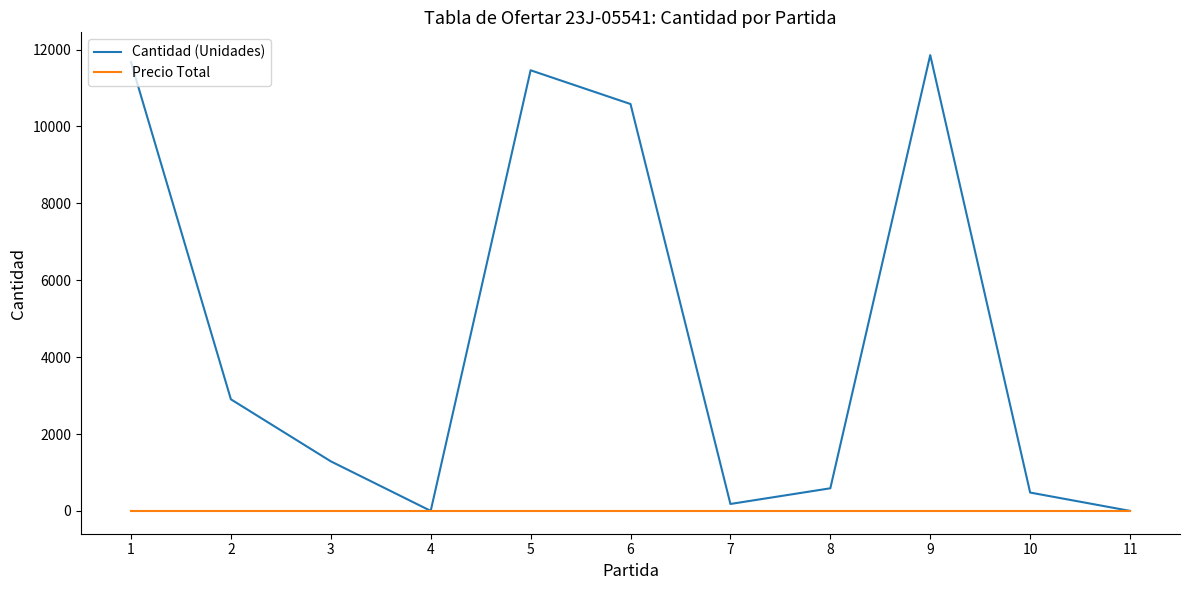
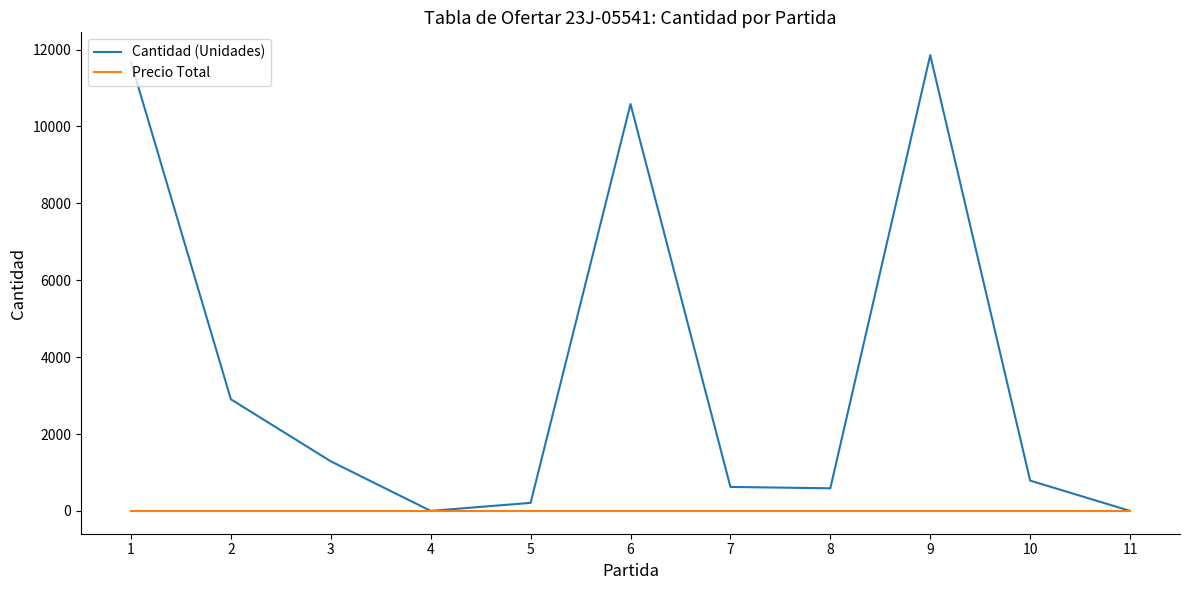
  {
    "Cantidad (Unidades)": {
      "2": 2900,
      "3": 1300,
-     "5": 11500,
+     "5": 200,
      "6": 10600,
-     "7": 200,
+     "7": 600,
      "8": 600,
      "9": 11900,
-     "10": 500
+     "10": 800
    },
    "Precio Total": {
      "1": 0,
      "2": 0,
      "3": 0,
      "5": 0,
      "6": 0,
      "7": 0,
      "8": 0,
      "9": 0,
      "10": 0
    }
  }
